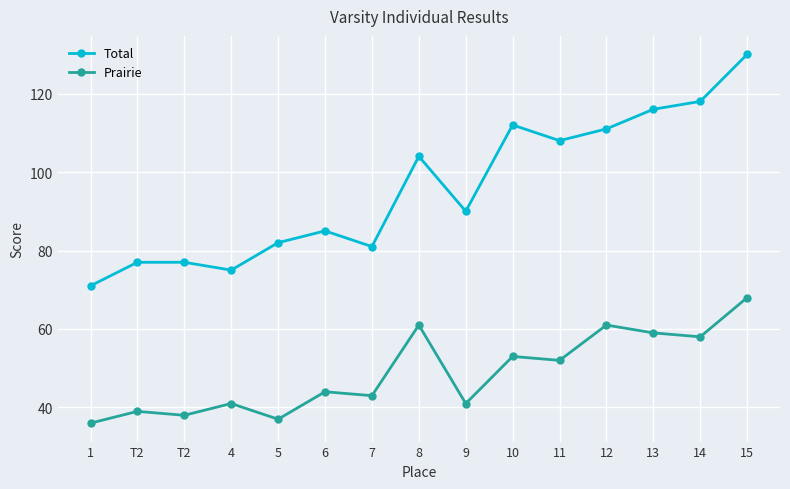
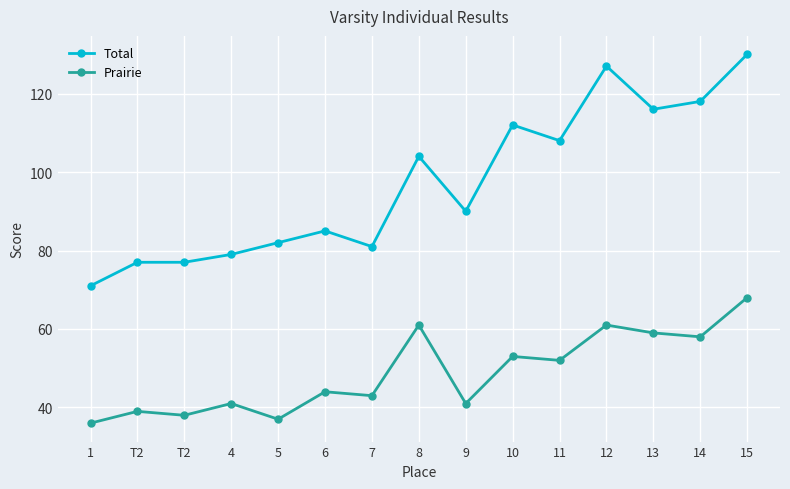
  {
    "Total": {
      "1": 71,
-     "4": 75,
+     "4": 79,
      "5": 82,
      "6": 85,
      "7": 81,
      "8": 104,
      "9": 90,
      "10": 112,
      "11": 108,
-     "12": 111,
+     "12": 127,
      "13": 116,
      "14": 118,
      "15": 130
    },
    "Prairie": {
      "1": 36,
      "4": 41,
      "5": 37,
      "6": 44,
      "7": 43,
      "8": 61,
      "9": 41,
      "10": 53,
      "11": 52,
      "12": 61,
      "13": 59,
      "14": 58,
      "15": 68
    }
  }
